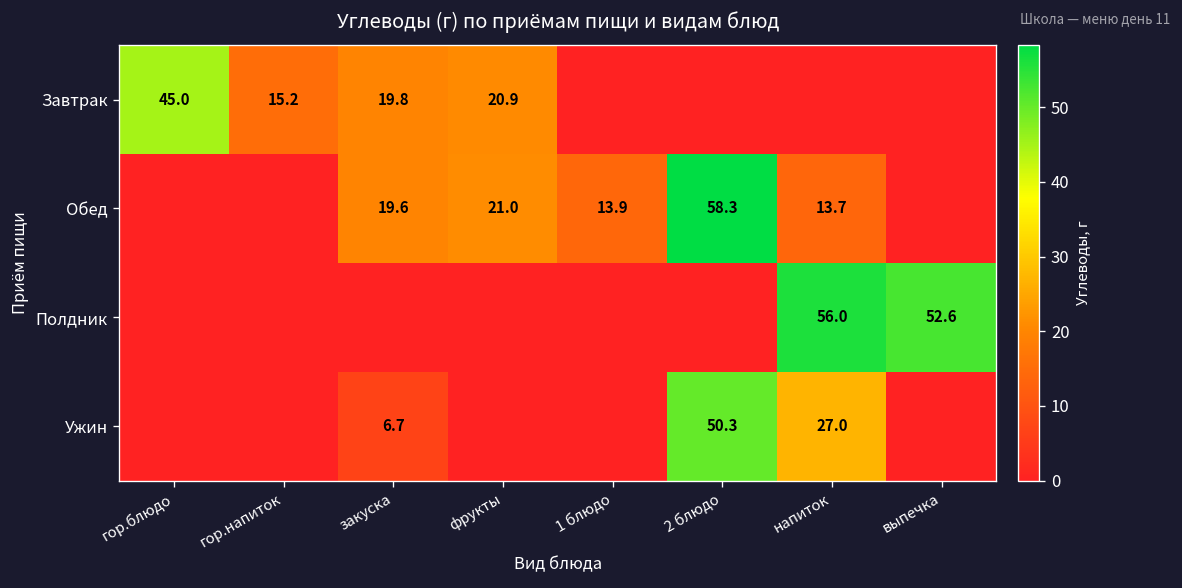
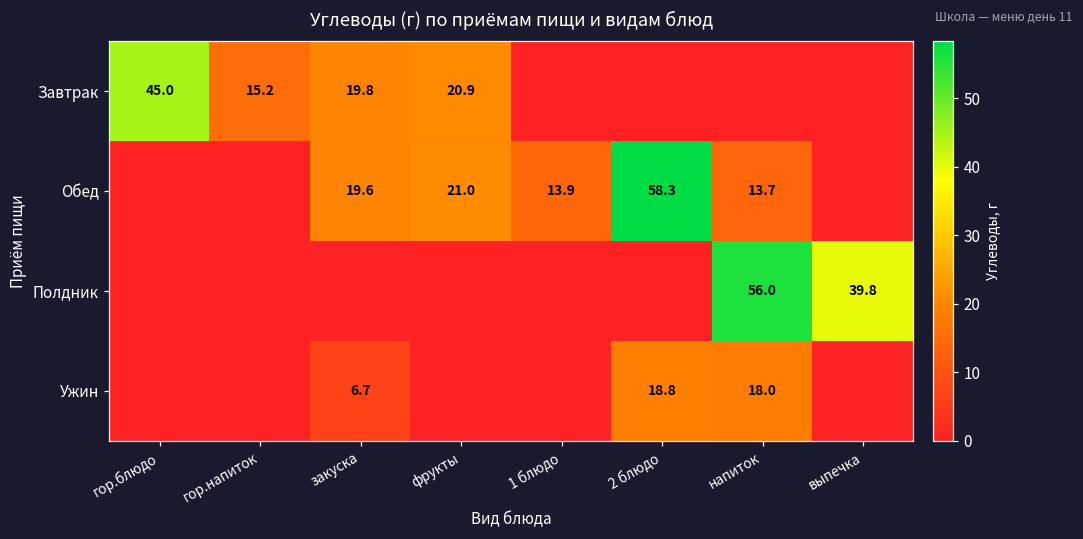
  {
    "Завтрак": {
      "гор.блюдо": 45.0,
      "гор.напиток": 15.2,
      "закуска": 19.8,
      "фрукты": 20.9
    },
    "Обед": {
      "закуска": 19.6,
      "фрукты": 21.0,
      "1 блюдо": 13.9,
      "2 блюдо": 58.3,
      "напиток": 13.7
    },
    "Полдник": {
      "напиток": 56.0,
-     "выпечка": 52.6
+     "выпечка": 39.8
    },
    "Ужин": {
      "закуска": 6.7,
-     "2 блюдо": 50.3,
-     "напиток": 27.0
+     "2 блюдо": 18.8,
+     "напиток": 18.0
    }
  }
